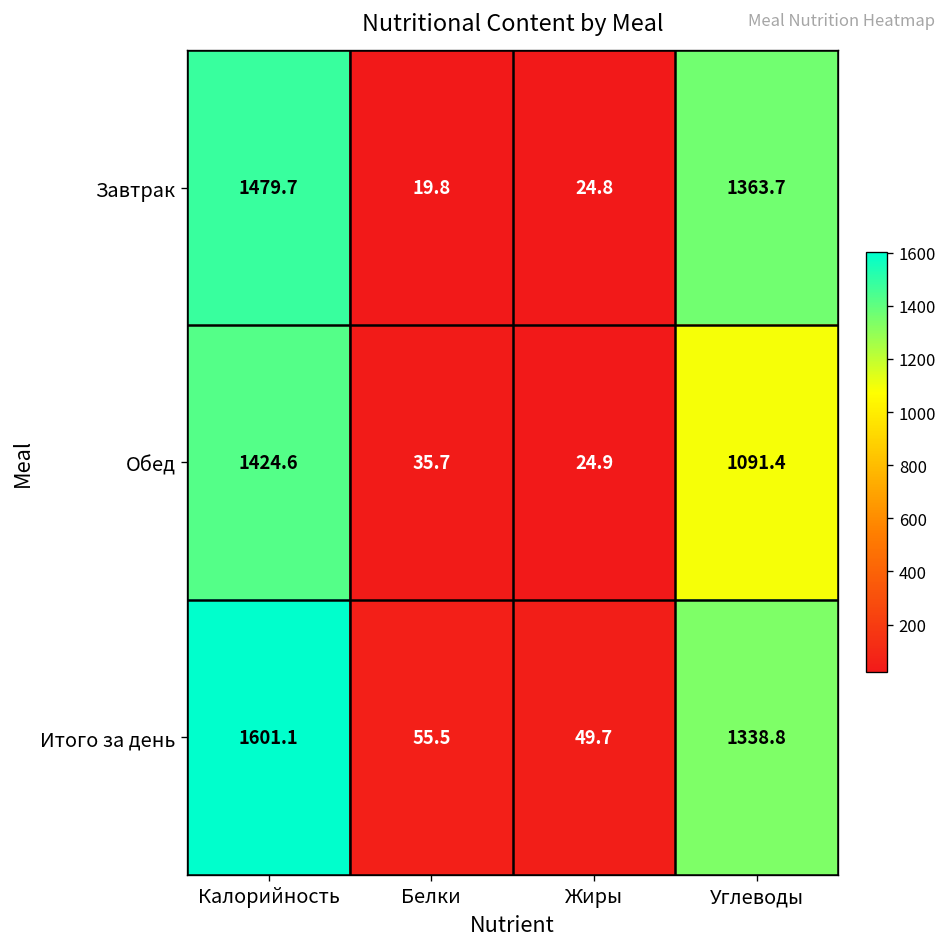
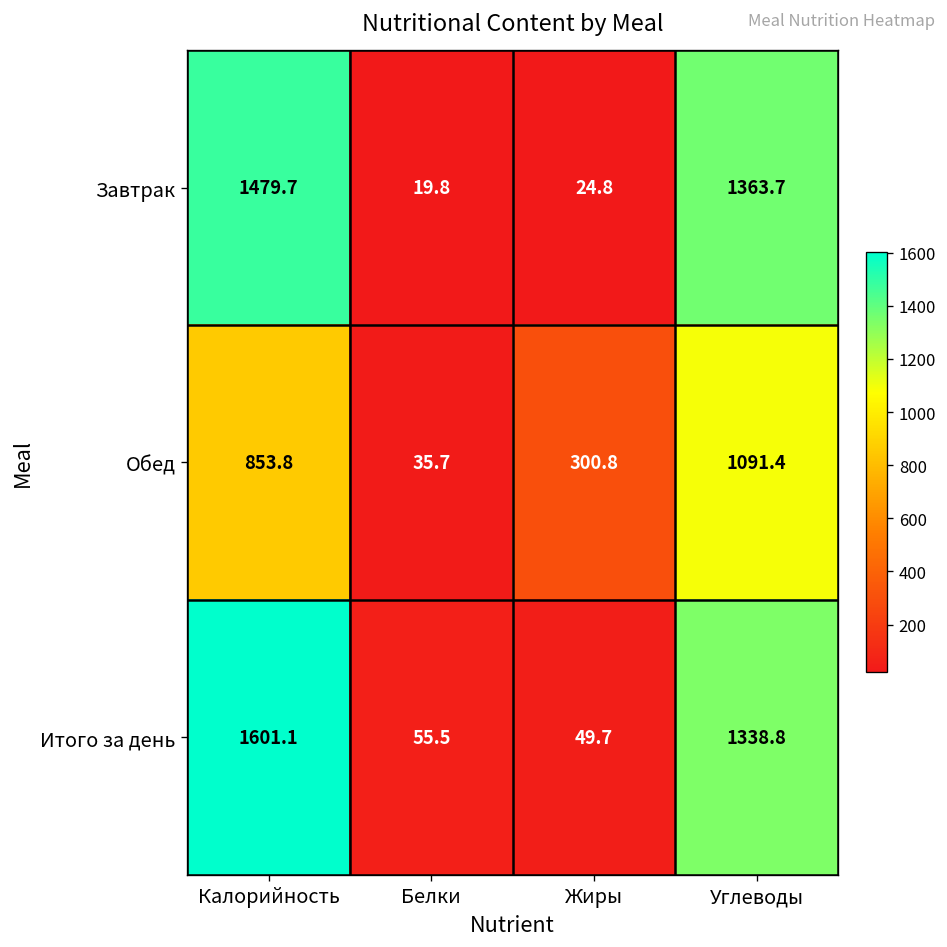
  {
    "Завтрак": {
      "Калорийность": 1479.7,
      "Белки": 19.8,
      "Жиры": 24.8,
      "Углеводы": 1363.7
    },
    "Обед": {
-     "Калорийность": 1424.6,
+     "Калорийность": 853.8,
      "Белки": 35.7,
-     "Жиры": 24.9,
+     "Жиры": 300.8,
      "Углеводы": 1091.4
    },
    "Итого за день": {
      "Калорийность": 1601.1,
      "Белки": 55.5,
      "Жиры": 49.7,
      "Углеводы": 1338.8
    }
  }
